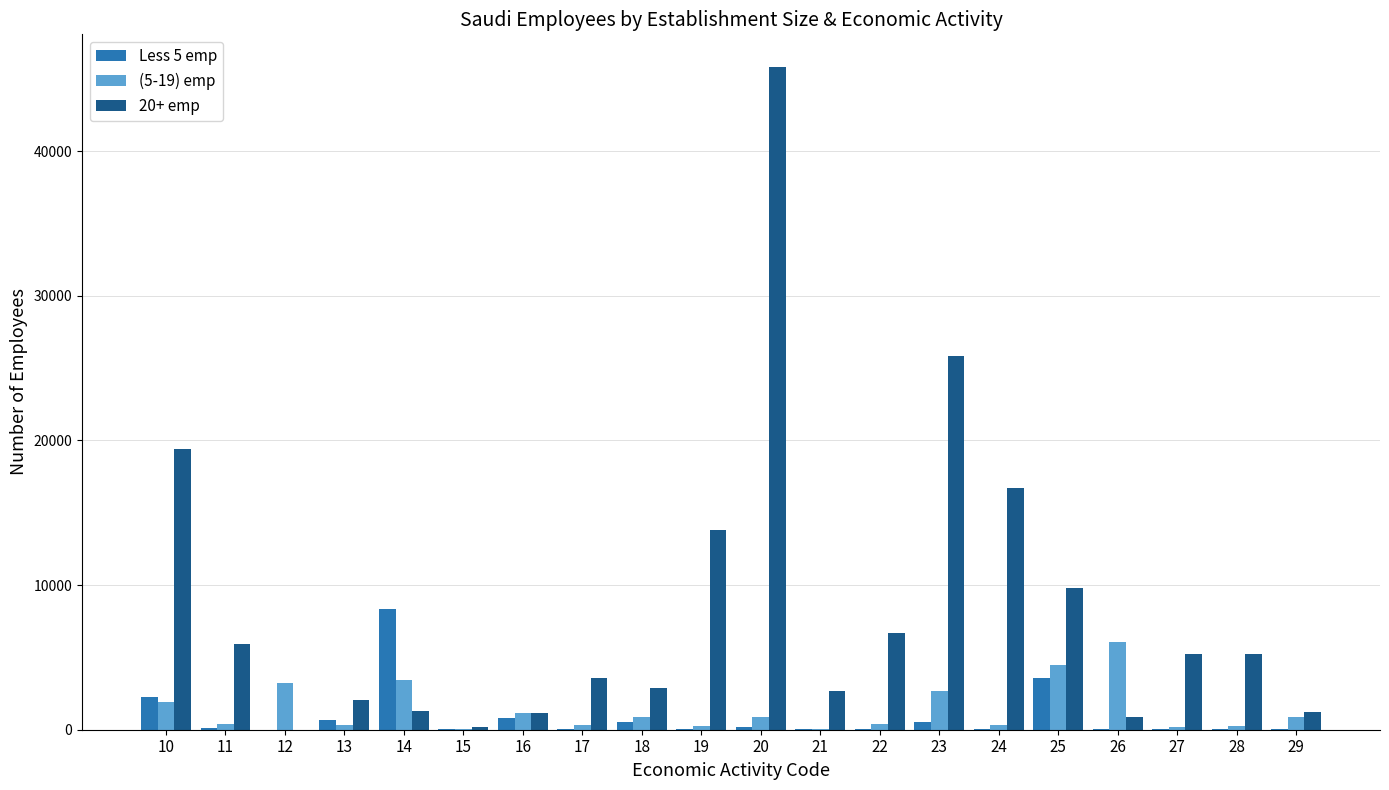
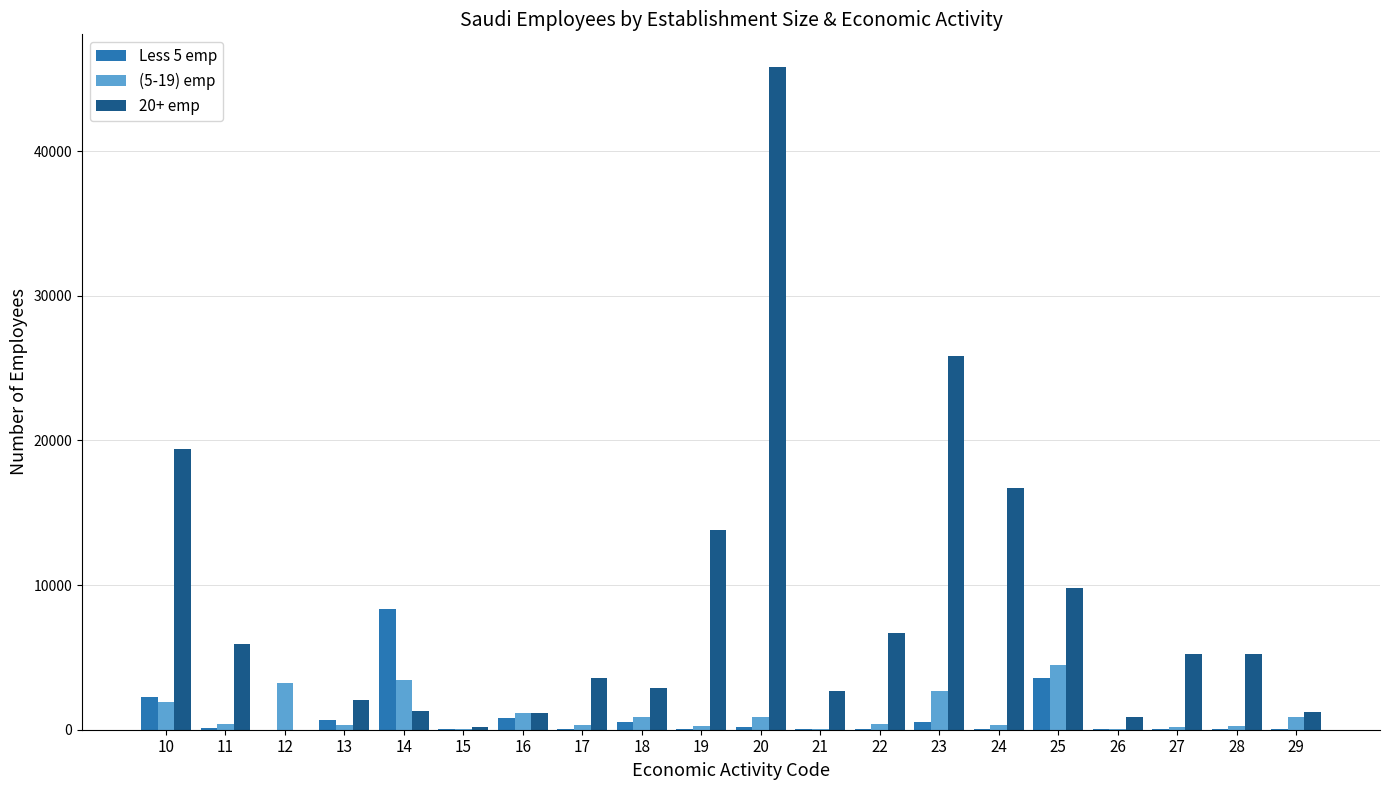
  {
    "(5-19) emp": {
      "10": 1900,
      "11": 400,
      "12": 3200,
      "13": 300,
      "14": 3400,
      "16": 1200,
      "17": 300,
      "18": 900,
      "19": 200,
      "20": 900,
      "22": 400,
      "23": 2700,
      "24": 300,
      "25": 4500,
-     "26": 6100,
+     "26": 100,
      "27": 200,
      "28": 200,
      "29": 900
    }
  }
